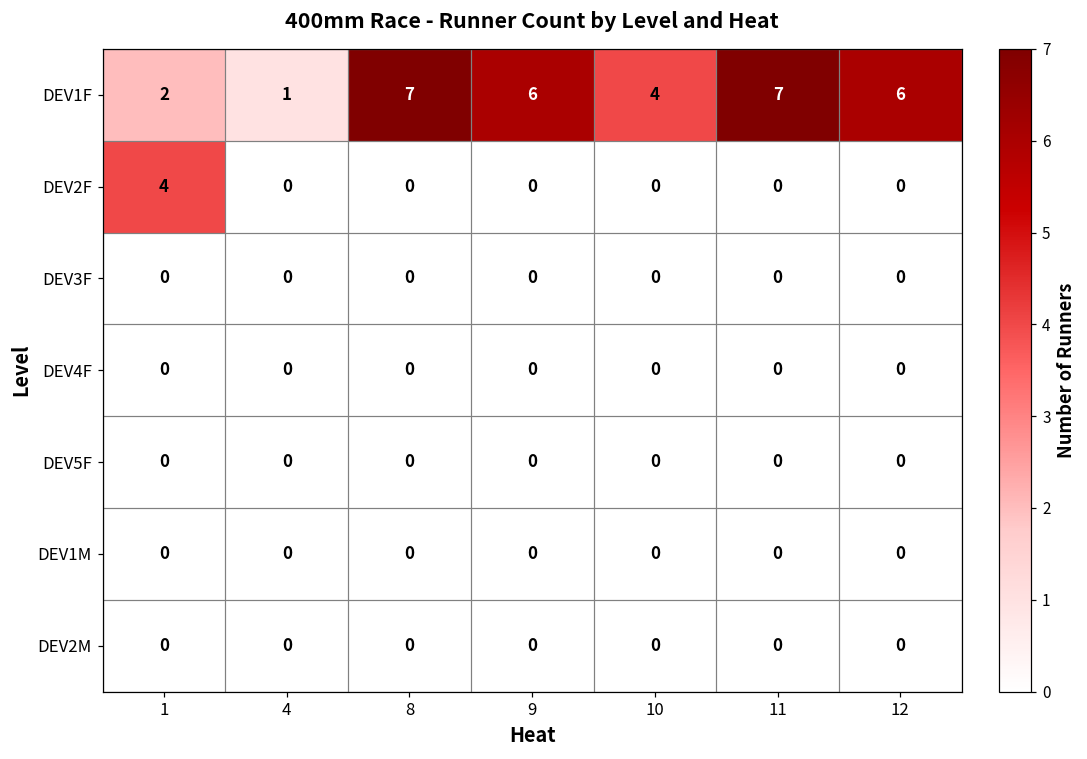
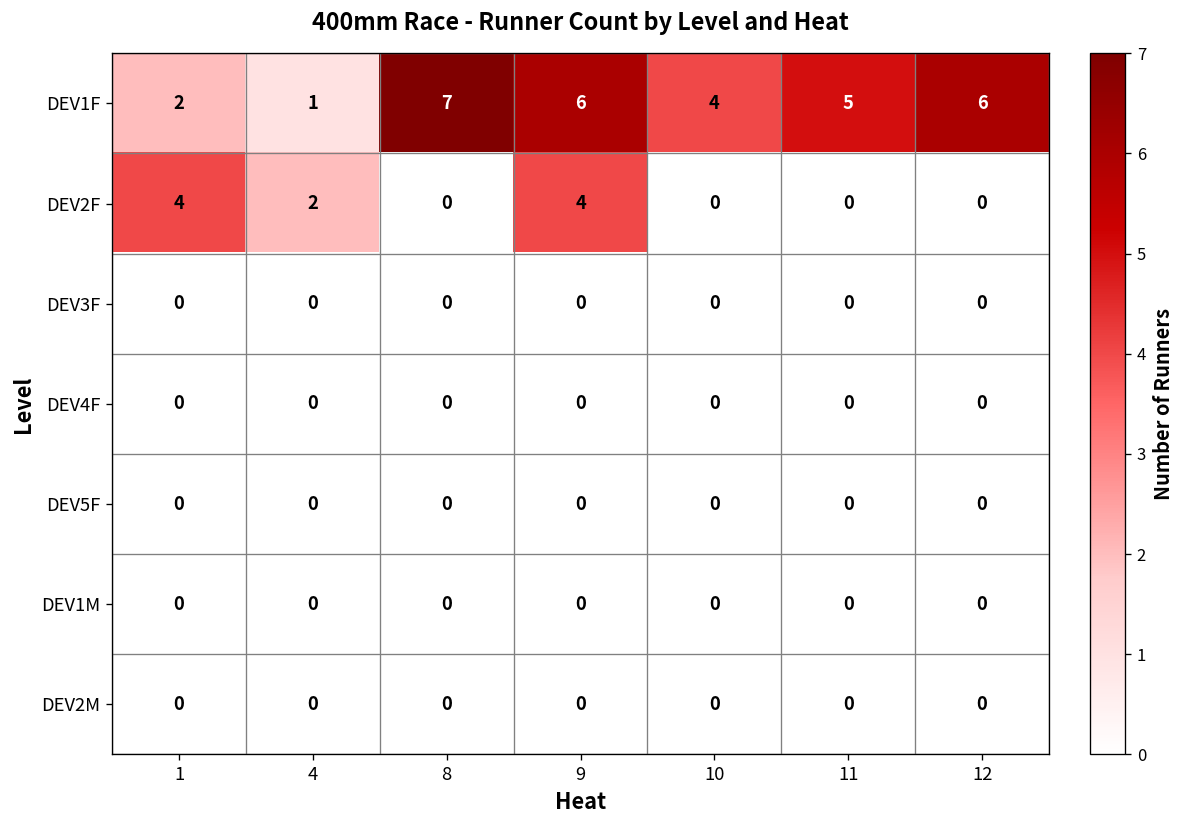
  {
    "DEV1F": {
      "1": 2,
      "4": 1,
      "8": 7,
      "9": 6,
      "10": 4,
-     "11": 7,
+     "11": 5,
      "12": 6
    },
    "DEV2F": {
      "1": 4,
-     "4": 0,
+     "4": 2,
      "8": 0,
-     "9": 0,
+     "9": 4,
      "10": 0,
      "11": 0,
      "12": 0
    },
    "DEV3F": {
      "1": 0,
      "4": 0,
      "8": 0,
      "9": 0,
      "10": 0,
      "11": 0,
      "12": 0
    },
    "DEV4F": {
      "1": 0,
      "4": 0,
      "8": 0,
      "9": 0,
      "10": 0,
      "11": 0,
      "12": 0
    },
    "DEV5F": {
      "1": 0,
      "4": 0,
      "8": 0,
      "9": 0,
      "10": 0,
      "11": 0,
      "12": 0
    },
    "DEV1M": {
      "1": 0,
      "4": 0,
      "8": 0,
      "9": 0,
      "10": 0,
      "11": 0,
      "12": 0
    },
    "DEV2M": {
      "1": 0,
      "4": 0,
      "8": 0,
      "9": 0,
      "10": 0,
      "11": 0,
      "12": 0
    }
  }
